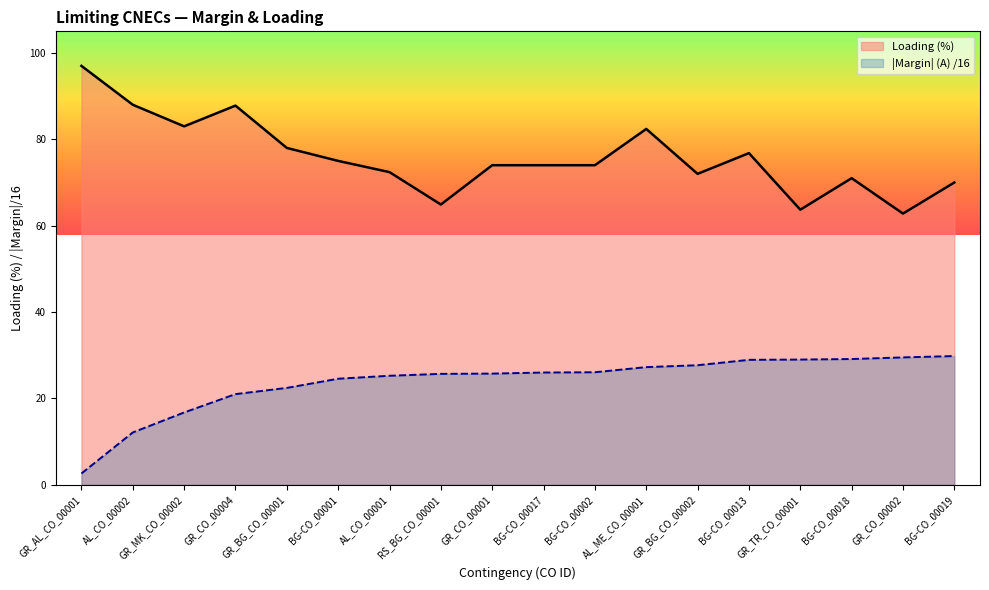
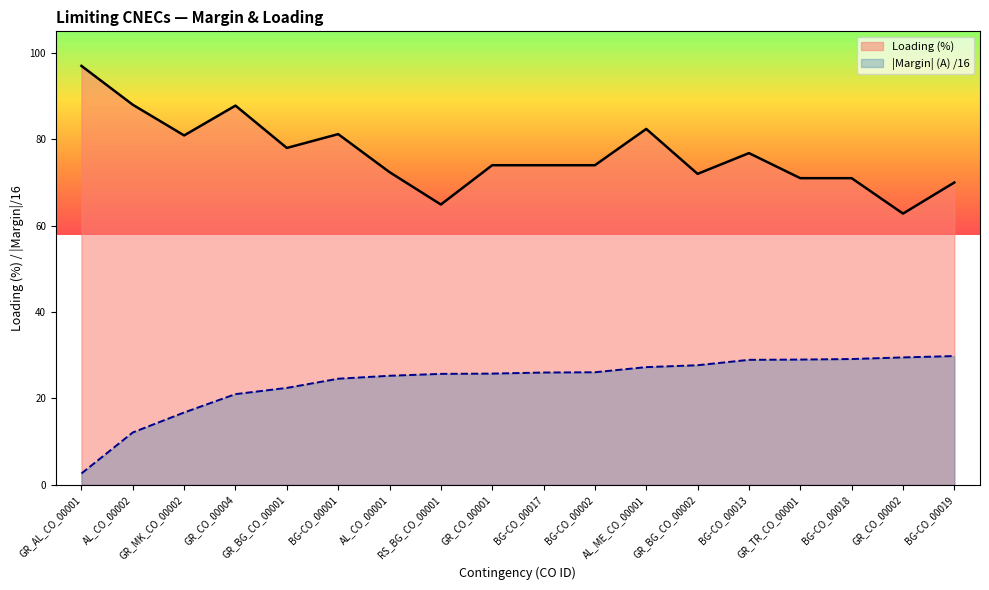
  {
    "Loading (%)": {
      "GR_AL_CO_00001": 97,
      "AL_CO_00002": 88,
-     "GR_MK_CO_00002": 83,
+     "GR_MK_CO_00002": 81,
      "GR_CO_00004": 88,
      "GR_BG_CO_00001": 78,
-     "BG-CO_00001": 75,
+     "BG-CO_00001": 81,
      "AL_CO_00001": 72,
      "RS_BG_CO_00001": 65,
      "GR_CO_00001": 74,
      "BG-CO_00017": 74,
      "BG-CO_00002": 74,
      "AL_ME_CO_00001": 82,
      "GR_BG_CO_00002": 72,
      "BG-CO_00013": 77,
-     "GR_TR_CO_00001": 64,
+     "GR_TR_CO_00001": 71,
      "BG-CO_00018": 71,
      "GR_CO_00002": 63,
      "BG-CO_00019": 70
    },
    "|Margin| (A) /16": {
      "GR_AL_CO_00001": 3,
      "AL_CO_00002": 12,
      "GR_MK_CO_00002": 17,
      "GR_CO_00004": 21,
      "GR_BG_CO_00001": 22,
      "BG-CO_00001": 25,
      "AL_CO_00001": 25,
      "RS_BG_CO_00001": 26,
      "GR_CO_00001": 26,
      "BG-CO_00017": 26,
      "BG-CO_00002": 26,
      "AL_ME_CO_00001": 27,
      "GR_BG_CO_00002": 28,
      "BG-CO_00013": 29,
      "GR_TR_CO_00001": 29,
      "BG-CO_00018": 29,
      "GR_CO_00002": 30,
      "BG-CO_00019": 30
    }
  }
